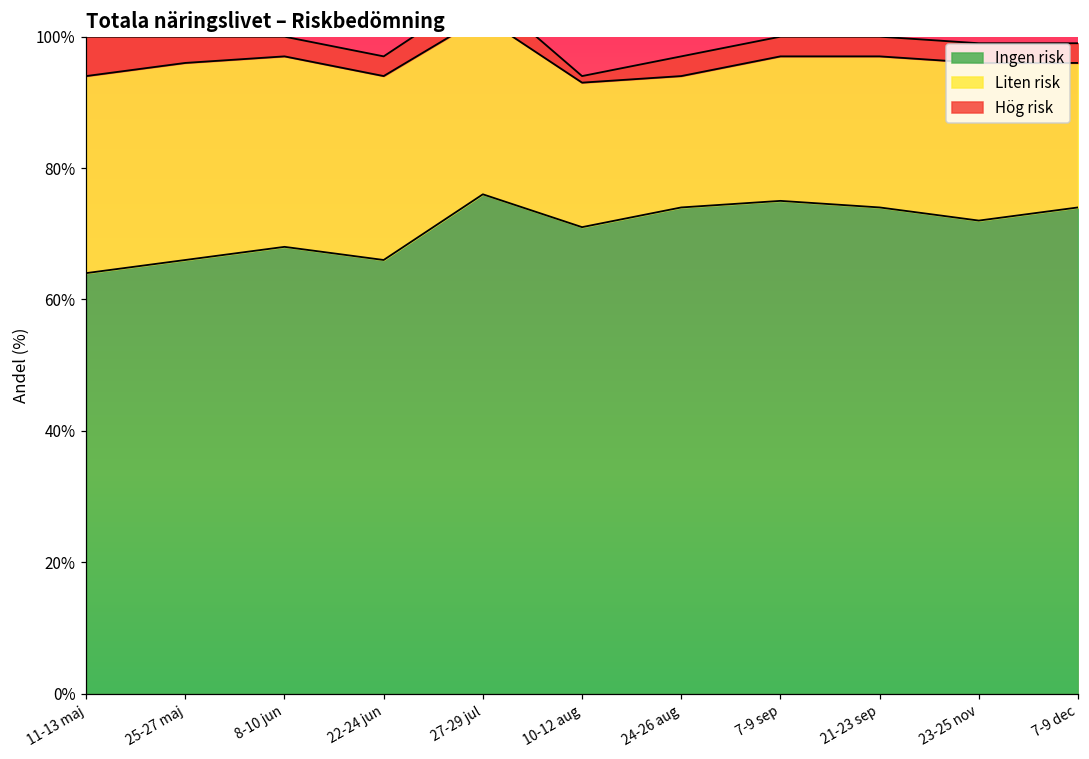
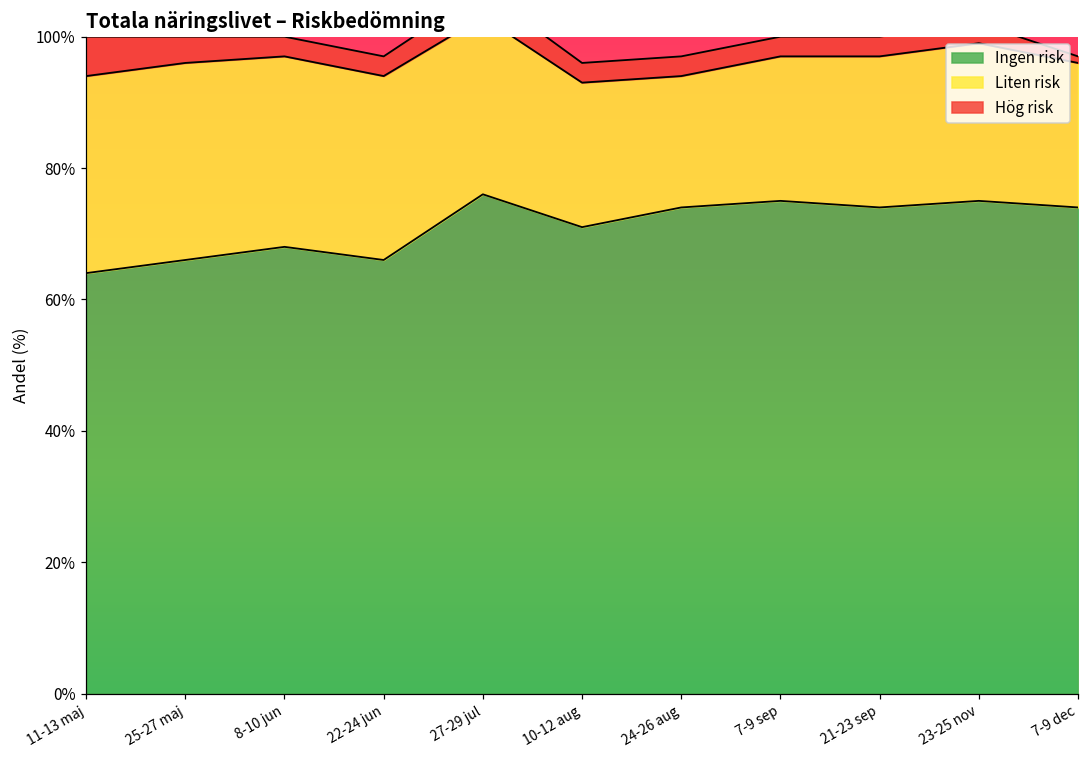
  {
    "Ingen risk": {
      "11-13 maj": "64%",
      "25-27 maj": "66%",
      "8-10 jun": "68%",
      "22-24 jun": "66%",
      "27-29 jul": "76%",
      "10-12 aug": "71%",
      "24-26 aug": "74%",
      "7-9 sep": "75%",
      "21-23 sep": "74%",
-     "23-25 nov": "72%",
+     "23-25 nov": "75%",
      "7-9 dec": "74%"
    },
    "Liten risk": {
      "11-13 maj": "30%",
      "25-27 maj": "30%",
      "8-10 jun": "29%",
      "22-24 jun": "28%",
      "10-12 aug": "22%",
      "24-26 aug": "20%",
      "7-9 sep": "22%",
      "21-23 sep": "23%",
      "7-9 dec": "22%"
    },
    "Hög risk": {
      "11-13 maj": "6%",
      "25-27 maj": "4%",
      "8-10 jun": "3%",
      "22-24 jun": "3%",
-     "10-12 aug": "1%",
+     "10-12 aug": "3%",
      "24-26 aug": "3%",
      "7-9 sep": "3%",
      "21-23 sep": "3%",
-     "7-9 dec": "3%"
+     "7-9 dec": "1%"
    }
  }
